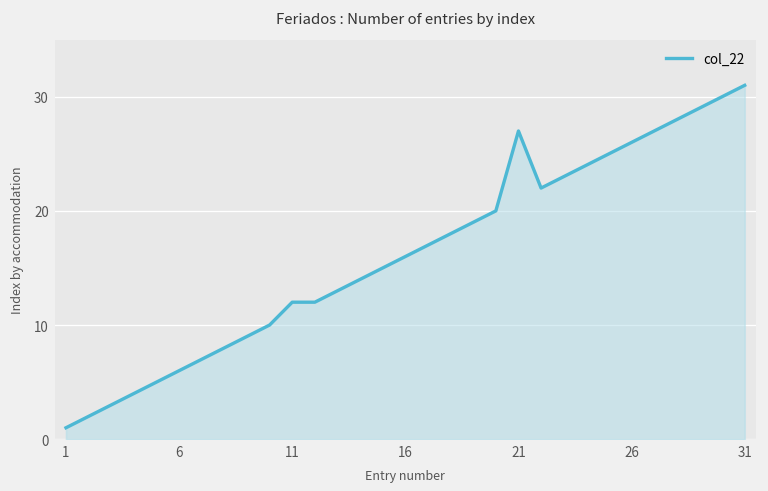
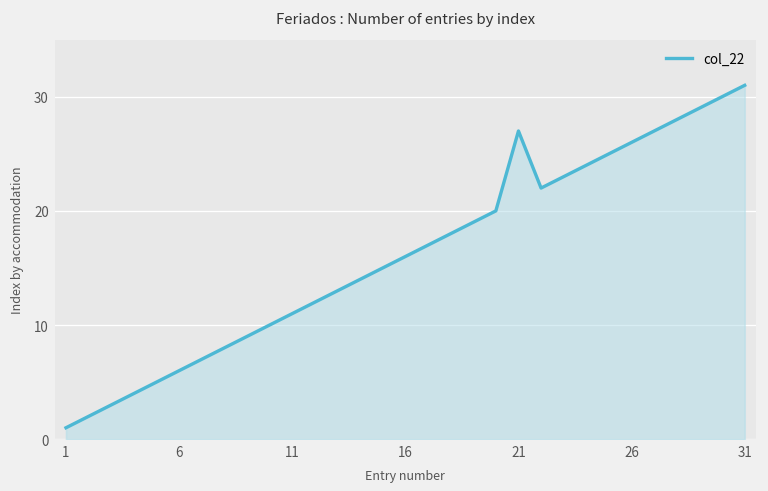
  {
    "1": 1,
    "6": 6,
-   "11": 12,
+   "11": 11,
    "16": 16,
    "21": 27,
    "26": 26,
    "31": 31
  }
